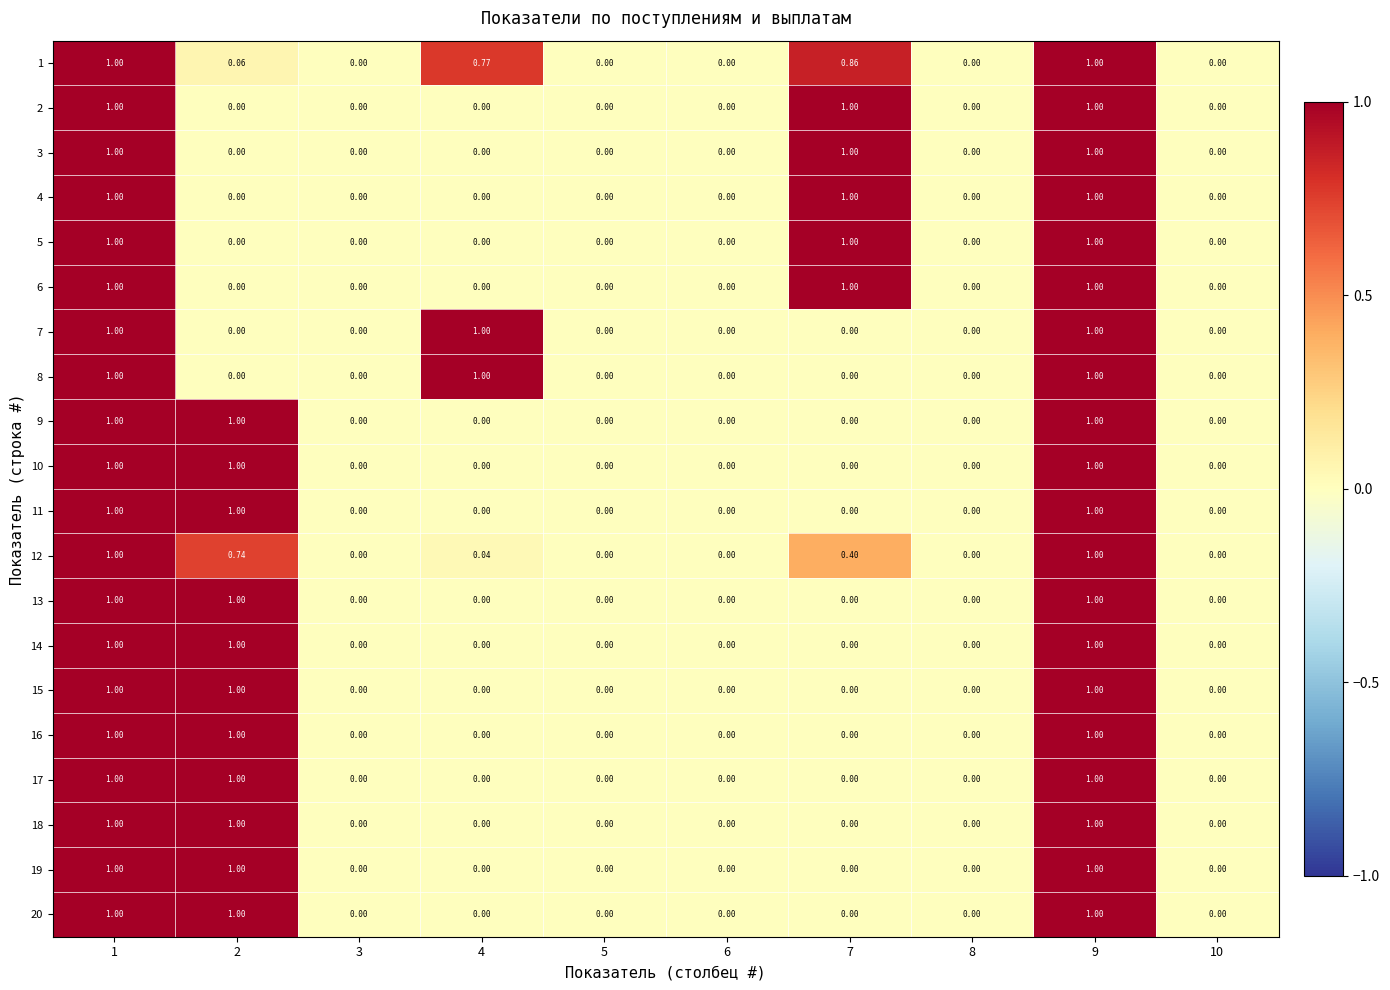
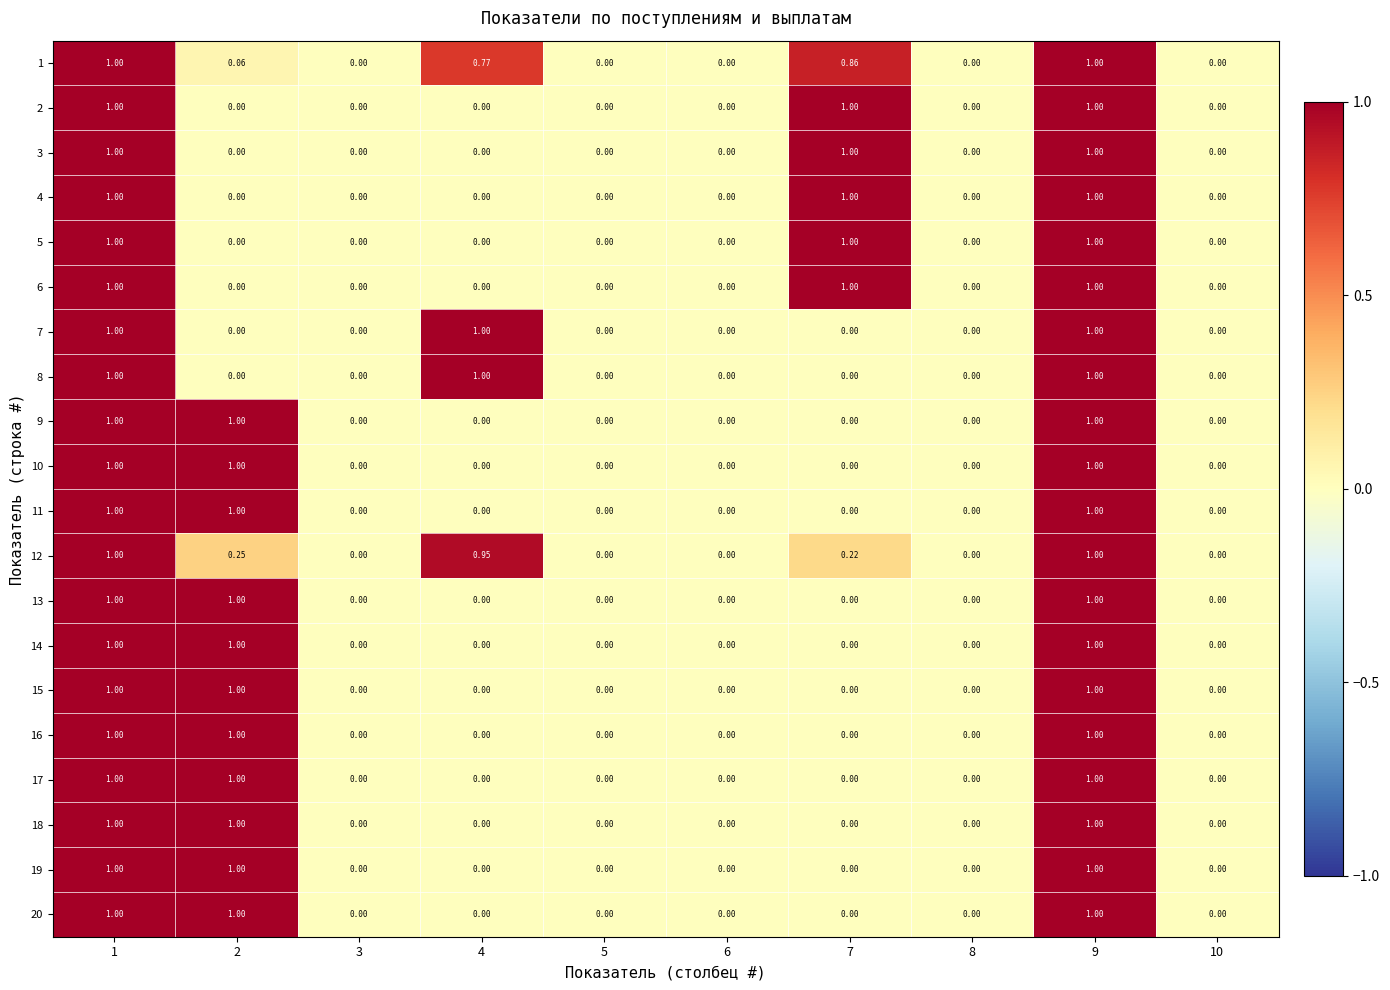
  {
    "1": {
      "1": 1.00,
      "2": 0.06,
      "3": 0.00,
      "4": 0.77,
      "5": 0.00,
      "6": 0.00,
      "7": 0.86,
      "8": 0.00,
      "9": 1.00,
      "10": 0.00
    },
    "2": {
      "1": 1.00,
      "2": 0.00,
      "3": 0.00,
      "4": 0.00,
      "5": 0.00,
      "6": 0.00,
      "7": 1.00,
      "8": 0.00,
      "9": 1.00,
      "10": 0.00
    },
    "3": {
      "1": 1.00,
      "2": 0.00,
      "3": 0.00,
      "4": 0.00,
      "5": 0.00,
      "6": 0.00,
      "7": 1.00,
      "8": 0.00,
      "9": 1.00,
      "10": 0.00
    },
    "4": {
      "1": 1.00,
      "2": 0.00,
      "3": 0.00,
      "4": 0.00,
      "5": 0.00,
      "6": 0.00,
      "7": 1.00,
      "8": 0.00,
      "9": 1.00,
      "10": 0.00
    },
    "5": {
      "1": 1.00,
      "2": 0.00,
      "3": 0.00,
      "4": 0.00,
      "5": 0.00,
      "6": 0.00,
      "7": 1.00,
      "8": 0.00,
      "9": 1.00,
      "10": 0.00
    },
    "6": {
      "1": 1.00,
      "2": 0.00,
      "3": 0.00,
      "4": 0.00,
      "5": 0.00,
      "6": 0.00,
      "7": 1.00,
      "8": 0.00,
      "9": 1.00,
      "10": 0.00
    },
    "7": {
      "1": 1.00,
      "2": 0.00,
      "3": 0.00,
      "4": 1.00,
      "5": 0.00,
      "6": 0.00,
      "7": 0.00,
      "8": 0.00,
      "9": 1.00,
      "10": 0.00
    },
    "8": {
      "1": 1.00,
      "2": 0.00,
      "3": 0.00,
      "4": 1.00,
      "5": 0.00,
      "6": 0.00,
      "7": 0.00,
      "8": 0.00,
      "9": 1.00,
      "10": 0.00
    },
    "9": {
      "1": 1.00,
      "2": 1.00,
      "3": 0.00,
      "4": 0.00,
      "5": 0.00,
      "6": 0.00,
      "7": 0.00,
      "8": 0.00,
      "9": 1.00,
      "10": 0.00
    },
    "10": {
      "1": 1.00,
      "2": 1.00,
      "3": 0.00,
      "4": 0.00,
      "5": 0.00,
      "6": 0.00,
      "7": 0.00,
      "8": 0.00,
      "9": 1.00,
      "10": 0.00
    },
    "11": {
      "1": 1.00,
      "2": 1.00,
      "3": 0.00,
      "4": 0.00,
      "5": 0.00,
      "6": 0.00,
      "7": 0.00,
      "8": 0.00,
      "9": 1.00,
      "10": 0.00
    },
    "12": {
      "1": 1.00,
-     "2": 0.74,
+     "2": 0.25,
      "3": 0.00,
-     "4": 0.04,
+     "4": 0.95,
      "5": 0.00,
      "6": 0.00,
-     "7": 0.40,
+     "7": 0.22,
      "8": 0.00,
      "9": 1.00,
      "10": 0.00
    },
    "13": {
      "1": 1.00,
      "2": 1.00,
      "3": 0.00,
      "4": 0.00,
      "5": 0.00,
      "6": 0.00,
      "7": 0.00,
      "8": 0.00,
      "9": 1.00,
      "10": 0.00
    },
    "14": {
      "1": 1.00,
      "2": 1.00,
      "3": 0.00,
      "4": 0.00,
      "5": 0.00,
      "6": 0.00,
      "7": 0.00,
      "8": 0.00,
      "9": 1.00,
      "10": 0.00
    },
    "15": {
      "1": 1.00,
      "2": 1.00,
      "3": 0.00,
      "4": 0.00,
      "5": 0.00,
      "6": 0.00,
      "7": 0.00,
      "8": 0.00,
      "9": 1.00,
      "10": 0.00
    },
    "16": {
      "1": 1.00,
      "2": 1.00,
      "3": 0.00,
      "4": 0.00,
      "5": 0.00,
      "6": 0.00,
      "7": 0.00,
      "8": 0.00,
      "9": 1.00,
      "10": 0.00
    },
    "17": {
      "1": 1.00,
      "2": 1.00,
      "3": 0.00,
      "4": 0.00,
      "5": 0.00,
      "6": 0.00,
      "7": 0.00,
      "8": 0.00,
      "9": 1.00,
      "10": 0.00
    },
    "18": {
      "1": 1.00,
      "2": 1.00,
      "3": 0.00,
      "4": 0.00,
      "5": 0.00,
      "6": 0.00,
      "7": 0.00,
      "8": 0.00,
      "9": 1.00,
      "10": 0.00
    },
    "19": {
      "1": 1.00,
      "2": 1.00,
      "3": 0.00,
      "4": 0.00,
      "5": 0.00,
      "6": 0.00,
      "7": 0.00,
      "8": 0.00,
      "9": 1.00,
      "10": 0.00
    },
    "20": {
      "1": 1.00,
      "2": 1.00,
      "3": 0.00,
      "4": 0.00,
      "5": 0.00,
      "6": 0.00,
      "7": 0.00,
      "8": 0.00,
      "9": 1.00,
      "10": 0.00
    }
  }
